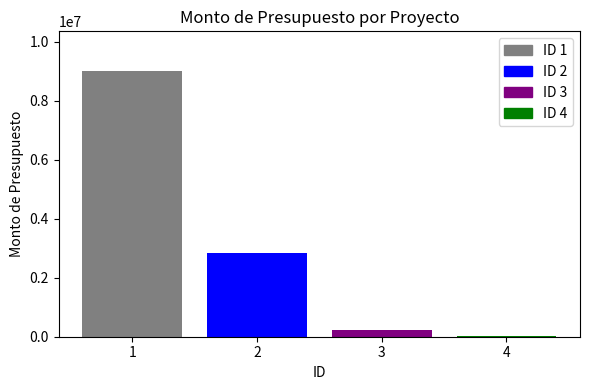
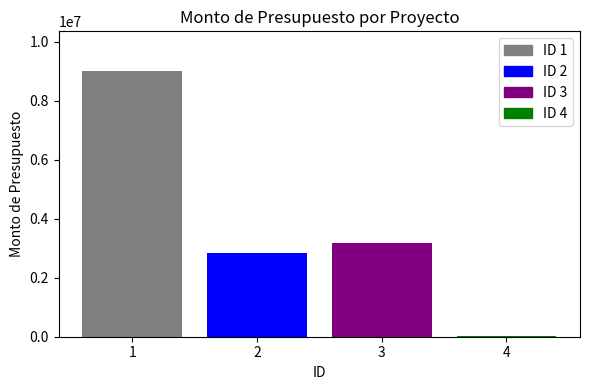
  {
    "1": 9000000,
    "2": 2800000,
-   "3": 200000
+   "3": 3200000
  }
